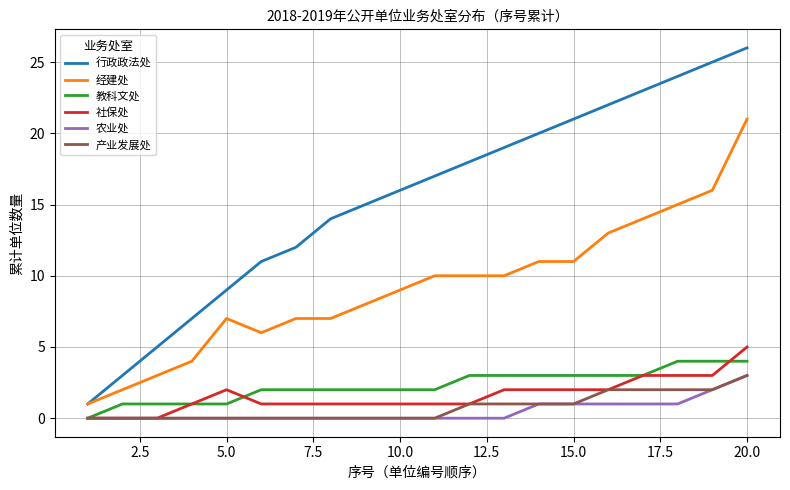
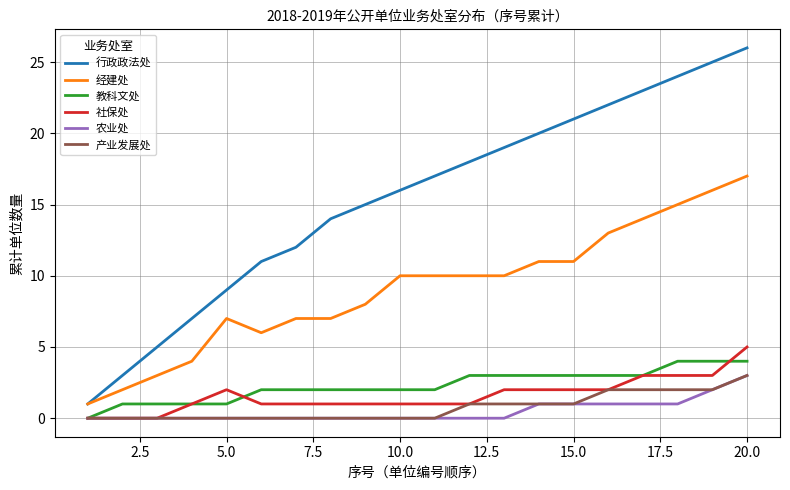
  {
    "行政政法处": {
      "5.0": 9,
      "10.0": 16,
      "15.0": 21,
      "20.0": 26
    },
    "经建处": {
      "5.0": 7,
-     "10.0": 9,
+     "10.0": 10,
      "15.0": 11,
-     "20.0": 21
+     "20.0": 17
    },
    "教科文处": {
      "5.0": 1,
      "10.0": 2,
      "15.0": 3,
      "20.0": 4
    },
    "社保处": {
      "5.0": 2,
      "10.0": 1,
      "15.0": 2,
      "20.0": 5
    }
  }
